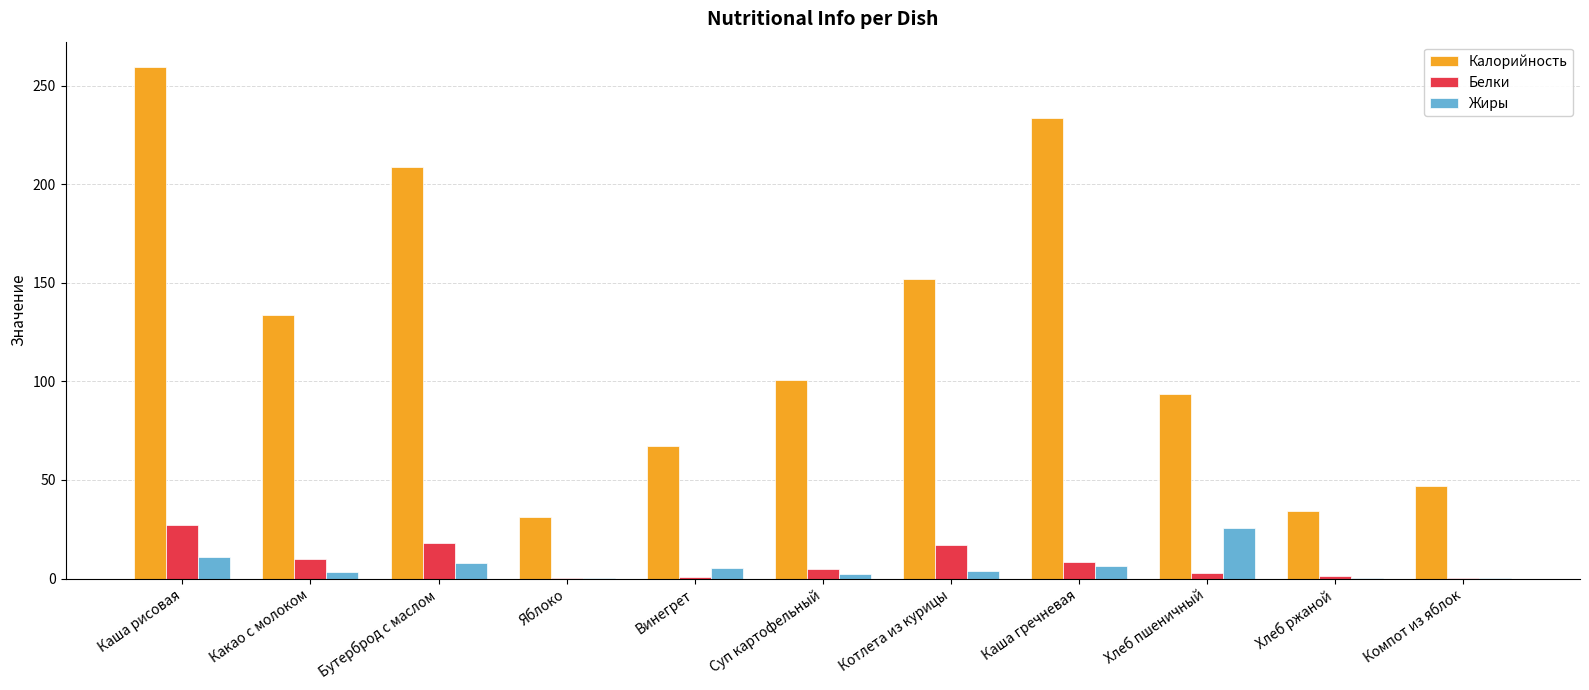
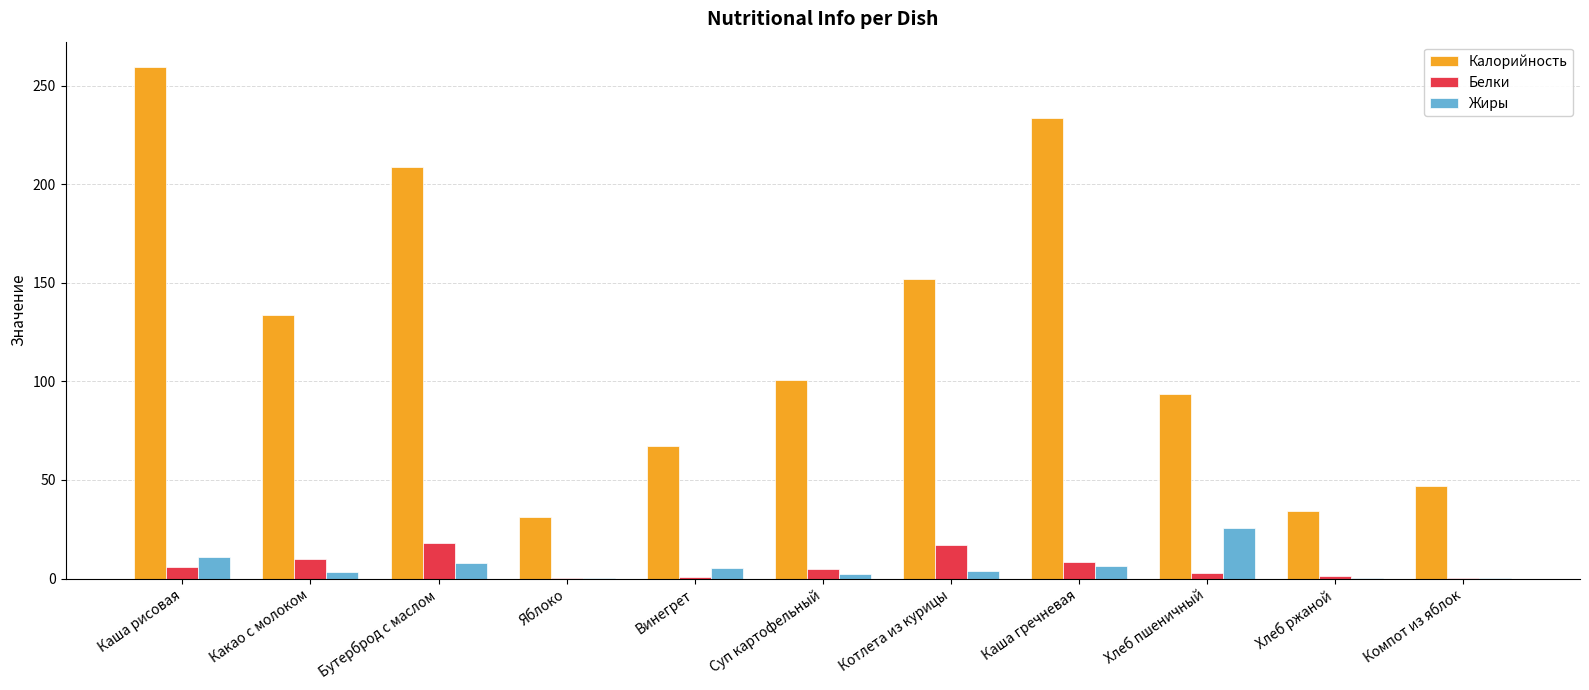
  {
    "Калорийность": {
      "Каша рисовая": 259,
      "Какао с молоком": 133,
      "Бутерброд с маслом": 209,
      "Яблоко": 31,
      "Винегрет": 67,
      "Суп картофельный": 101,
      "Котлета из курицы": 152,
      "Каша гречневая": 234,
      "Хлеб пшеничный": 94,
      "Хлеб ржаной": 34,
      "Компот из яблок": 47
    },
    "Белки": {
-     "Каша рисовая": 27,
+     "Каша рисовая": 6,
      "Какао с молоком": 10,
      "Бутерброд с маслом": 18,
      "Суп картофельный": 5,
      "Котлета из курицы": 17,
      "Каша гречневая": 8,
      "Хлеб пшеничный": 3,
      "Хлеб ржаной": 1
    },
    "Жиры": {
      "Каша рисовая": 11,
      "Какао с молоком": 3,
      "Бутерброд с маслом": 8,
      "Винегрет": 5,
      "Суп картофельный": 2,
      "Котлета из курицы": 4,
      "Каша гречневая": 6,
      "Хлеб пшеничный": 25
    }
  }
